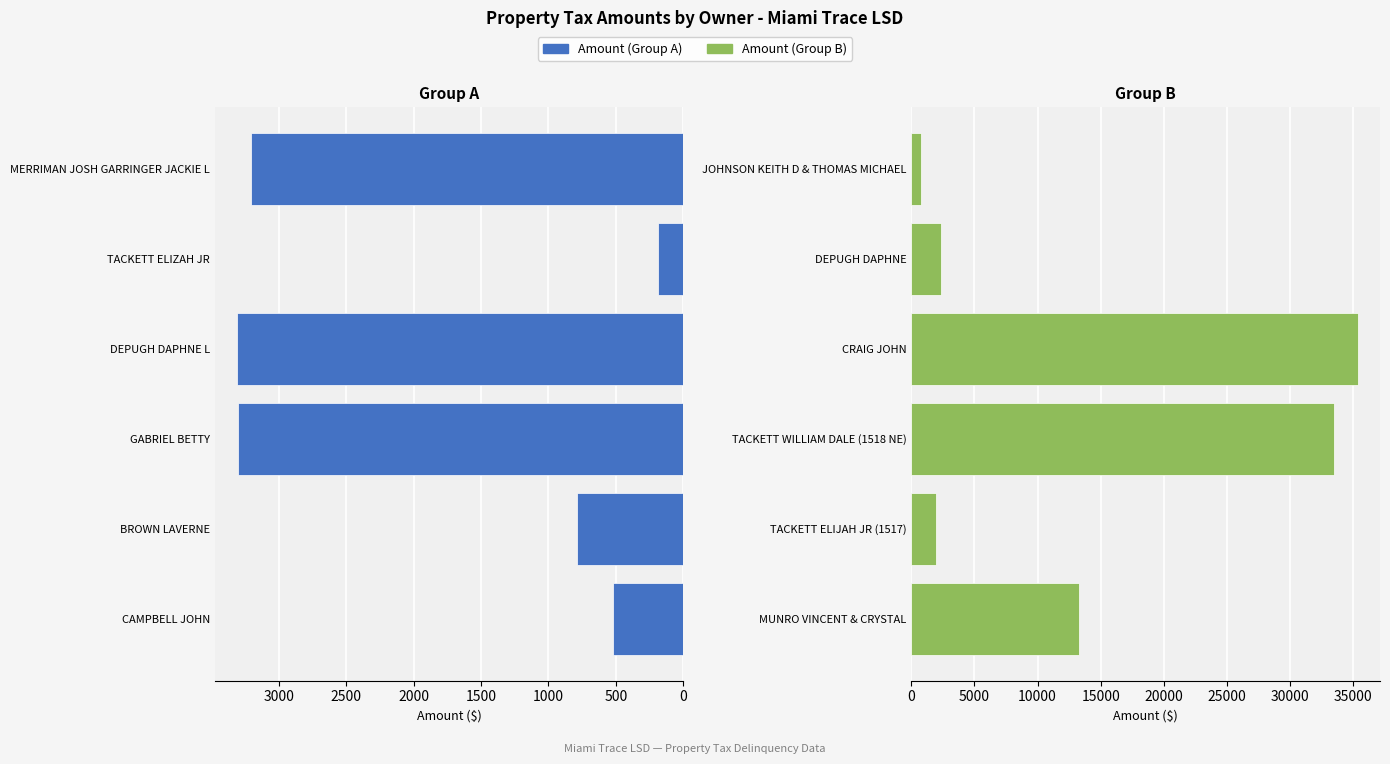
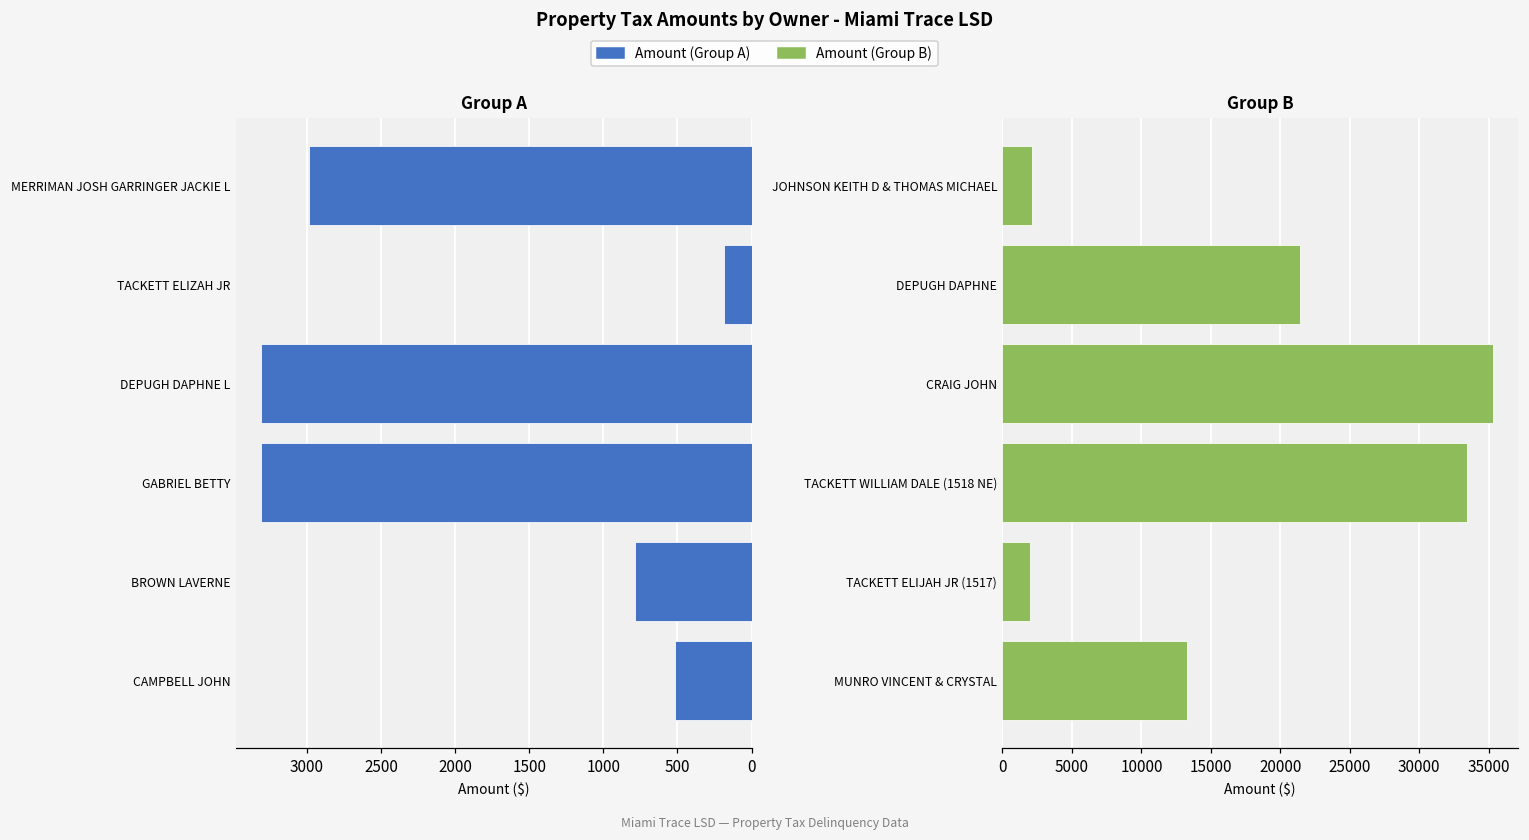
  {
    "Group A": {
-     "MERRIMAN JOSH GARRINGER JACKIE L": 3210,
+     "MERRIMAN JOSH GARRINGER JACKIE L": 2990,
      "TACKETT ELIZAH JR": 180,
      "DEPUGH DAPHNE L": 3310,
      "GABRIEL BETTY": 3310,
      "BROWN LAVERNE": 780,
      "CAMPBELL JOHN": 520
    },
    "Group B": {
-     "JOHNSON KEITH D & THOMAS MICHAEL": 800,
-     "DEPUGH DAPHNE": 2400,
+     "JOHNSON KEITH D & THOMAS MICHAEL": 2100,
+     "DEPUGH DAPHNE": 21400,
      "CRAIG JOHN": 35300,
      "TACKETT WILLIAM DALE (1518 NE)": 33500,
      "TACKETT ELIJAH JR (1517)": 2000,
      "MUNRO VINCENT & CRYSTAL": 13300
    }
  }
